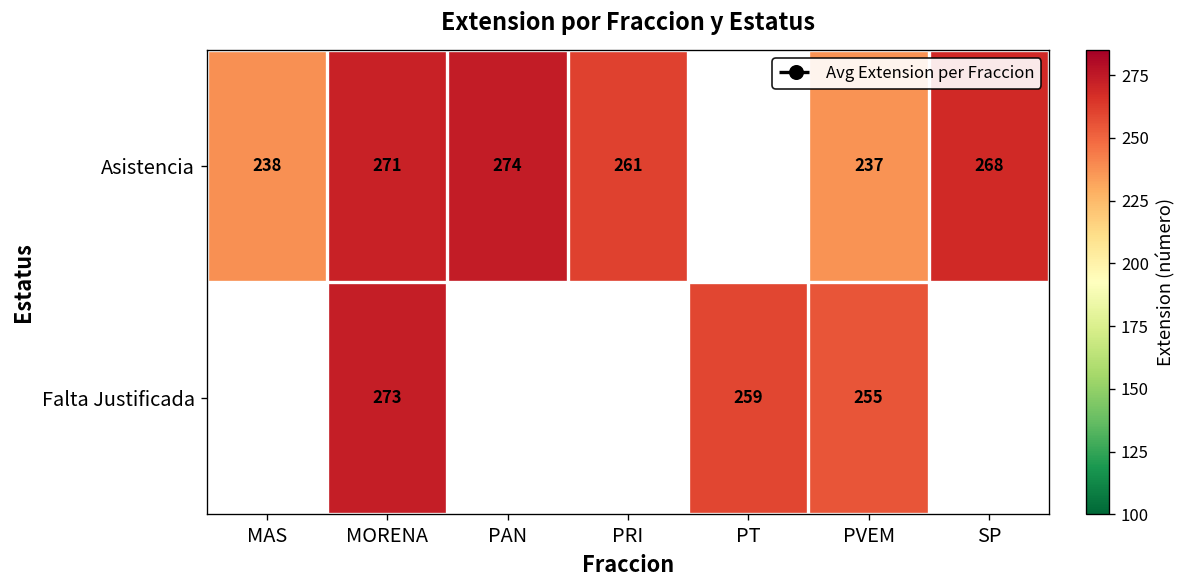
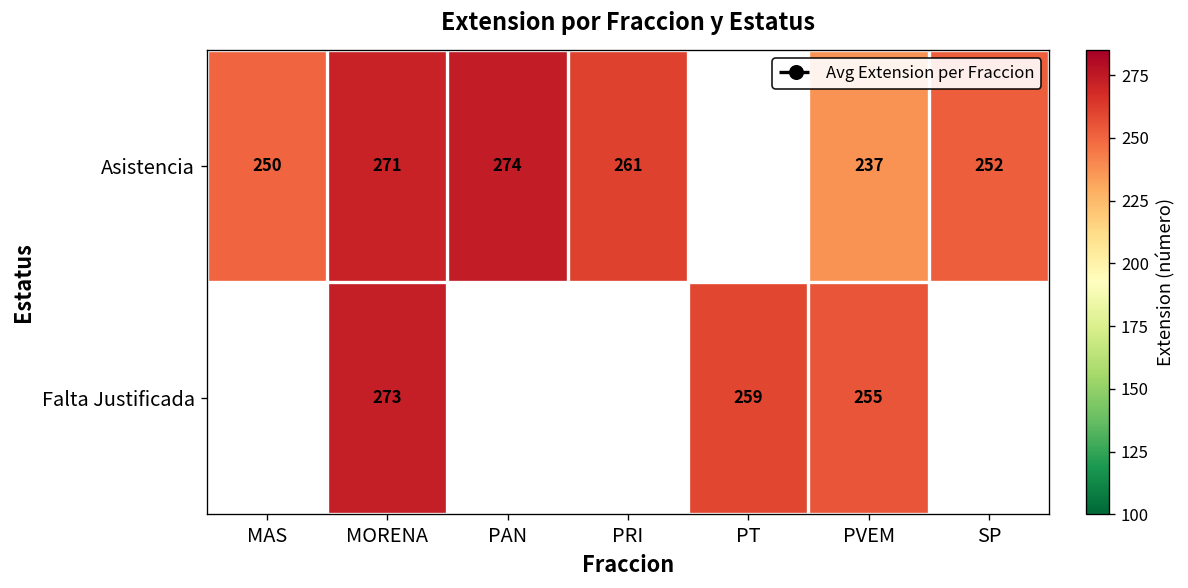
  {
    "Asistencia": {
-     "MAS": 238,
+     "MAS": 250,
      "MORENA": 271,
      "PAN": 274,
      "PRI": 261,
      "PVEM": 237,
-     "SP": 268
+     "SP": 252
    },
    "Falta Justificada": {
      "MORENA": 273,
      "PT": 259,
      "PVEM": 255
    }
  }
